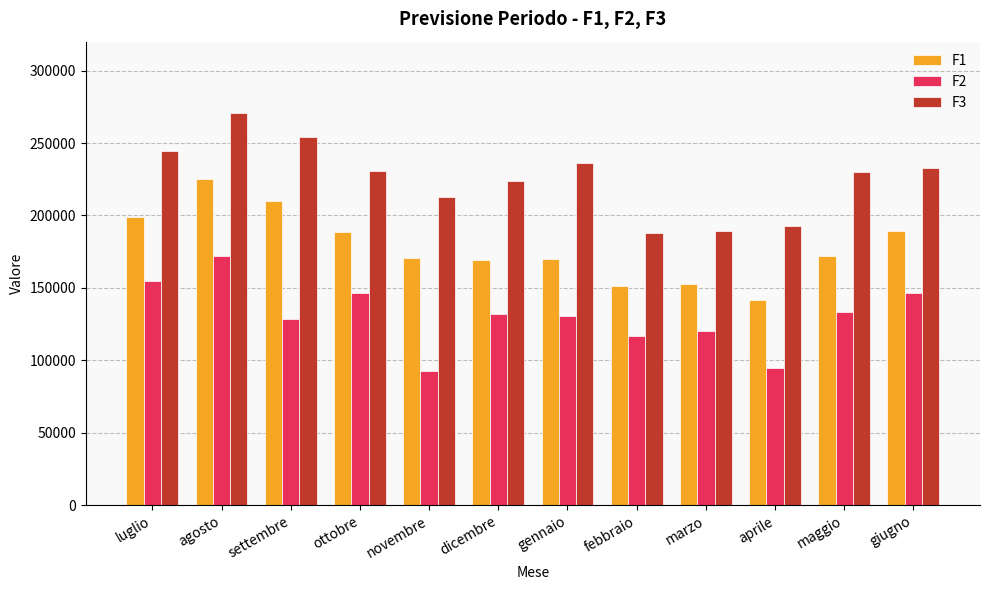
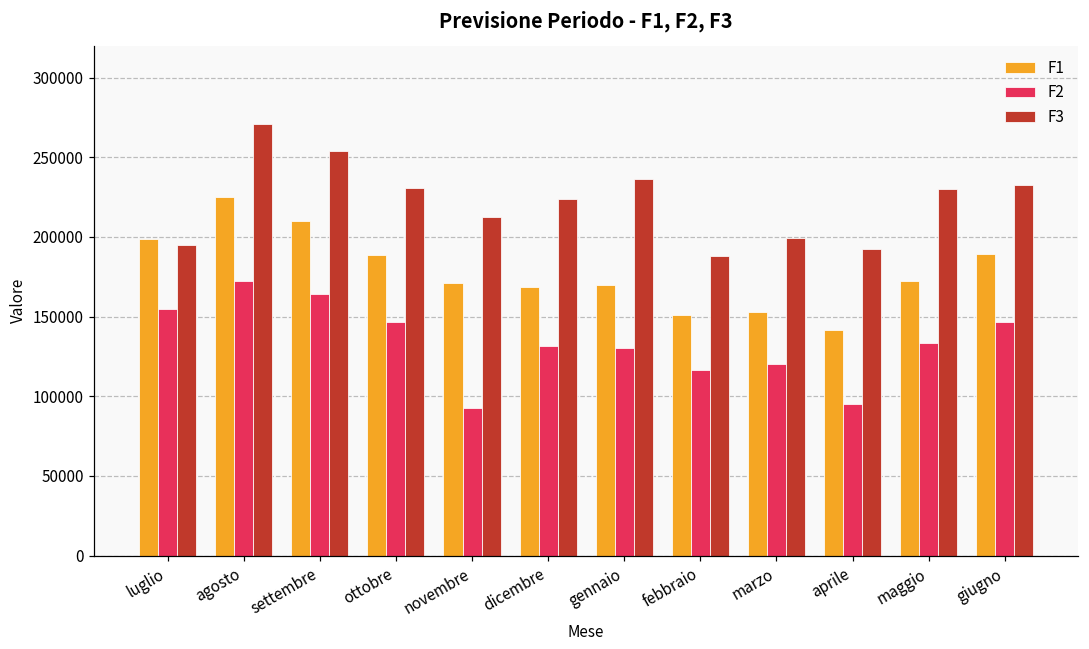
  {
    "F1": {
      "luglio": 199000,
      "agosto": 225000,
      "settembre": 210000,
      "ottobre": 189000,
      "novembre": 171000,
      "dicembre": 169000,
      "gennaio": 170000,
      "febbraio": 151000,
      "marzo": 153000,
      "aprile": 142000,
      "maggio": 172000,
      "giugno": 189000
    },
    "F2": {
      "luglio": 155000,
      "agosto": 172000,
-     "settembre": 129000,
+     "settembre": 164000,
      "ottobre": 146000,
      "novembre": 93000,
      "dicembre": 132000,
      "gennaio": 130000,
      "febbraio": 117000,
      "marzo": 120000,
      "aprile": 95000,
      "maggio": 133000,
      "giugno": 147000
    },
    "F3": {
-     "luglio": 245000,
+     "luglio": 195000,
      "agosto": 271000,
      "settembre": 254000,
      "ottobre": 231000,
      "novembre": 213000,
      "dicembre": 224000,
      "gennaio": 236000,
      "febbraio": 188000,
-     "marzo": 189000,
+     "marzo": 199000,
      "aprile": 192000,
      "maggio": 230000,
      "giugno": 233000
    }
  }
